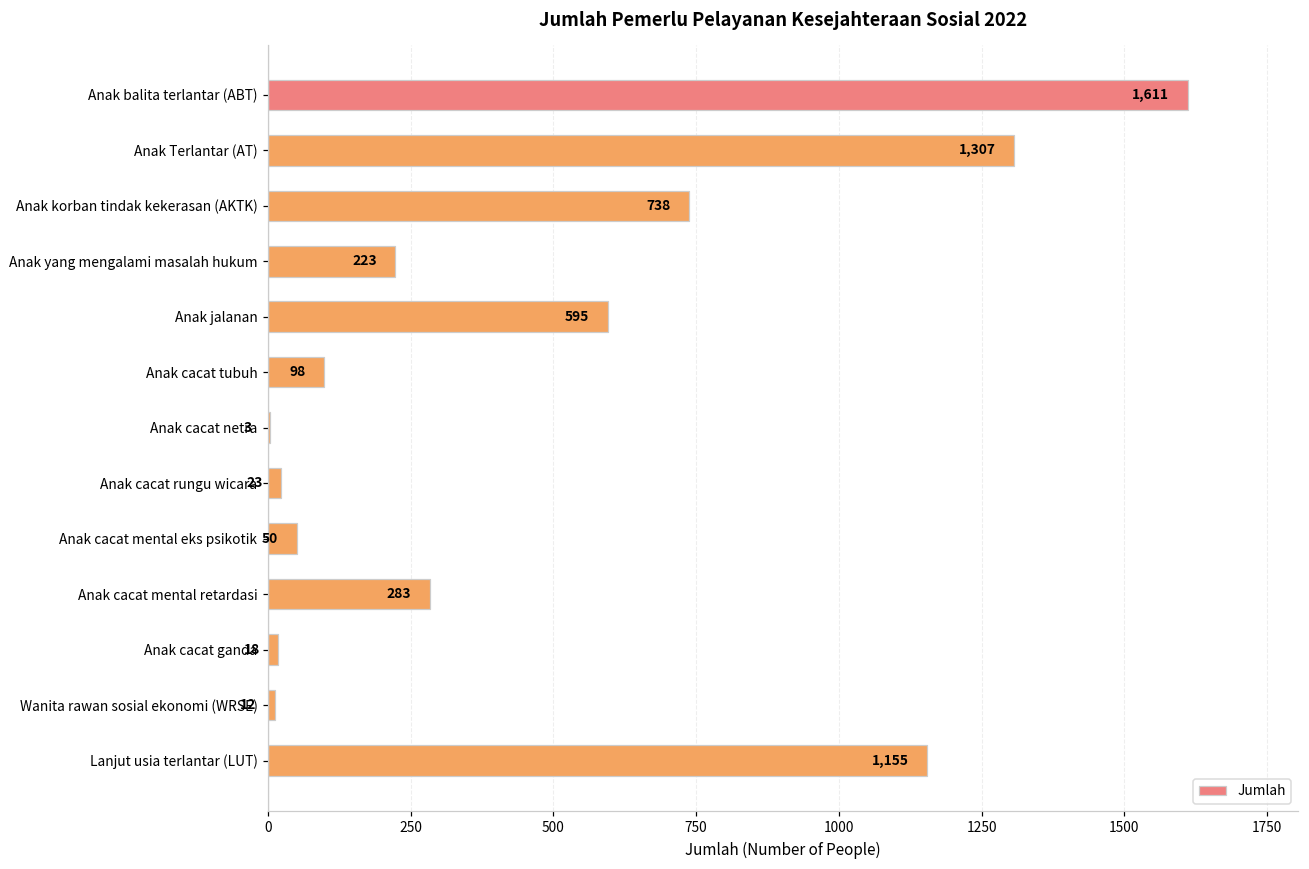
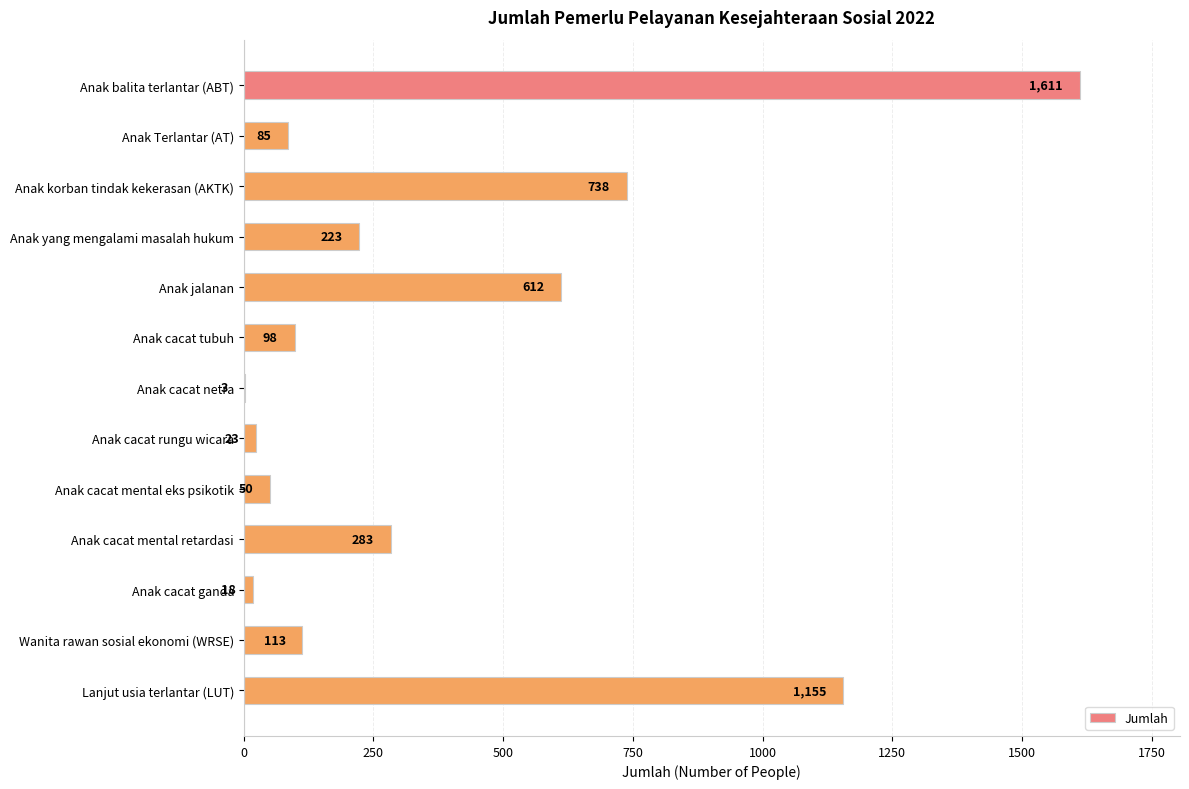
  {
    "Anak balita terlantar (ABT)": "1,611",
-   "Anak Terlantar (AT)": "1,307",
+   "Anak Terlantar (AT)": "85",
    "Anak korban tindak kekerasan (AKTK)": "738",
    "Anak yang mengalami masalah hukum": "223",
-   "Anak jalanan": "595",
+   "Anak jalanan": "612",
    "Anak cacat tubuh": "98",
    "Anak cacat netra": "3",
    "Anak cacat rungu wicara": "23",
    "Anak cacat mental eks psikotik": "50",
    "Anak cacat mental retardasi": "283",
    "Anak cacat ganda": "18",
-   "Wanita rawan sosial ekonomi (WRSE)": "12",
+   "Wanita rawan sosial ekonomi (WRSE)": "113",
    "Lanjut usia terlantar (LUT)": "1,155"
  }
